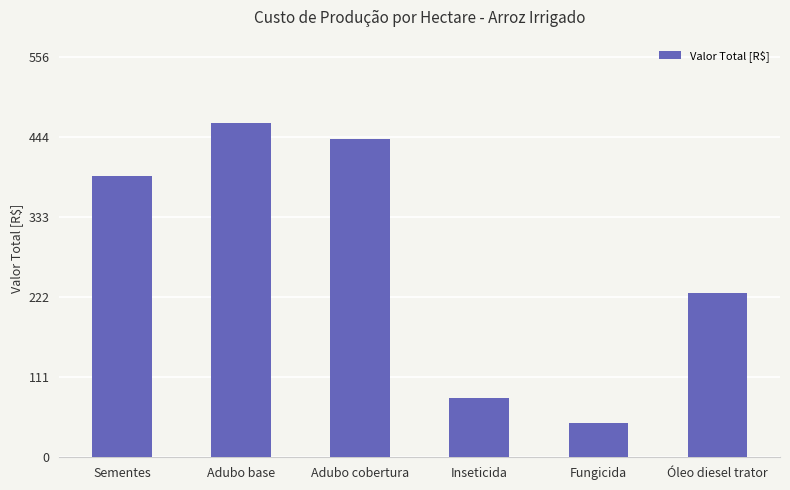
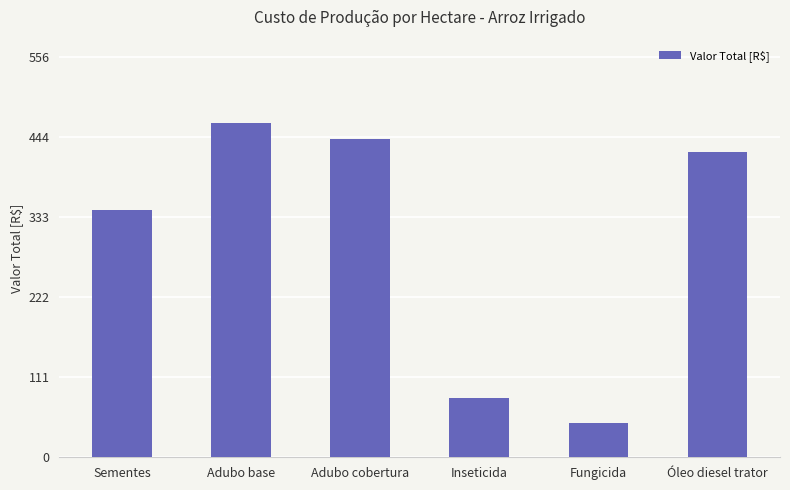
  {
-   "Sementes": 390,
+   "Sementes": 340,
    "Adubo base": 460,
    "Adubo cobertura": 440,
    "Inseticida": 80,
    "Fungicida": 50,
-   "Óleo diesel trator": 230
+   "Óleo diesel trator": 420
  }
